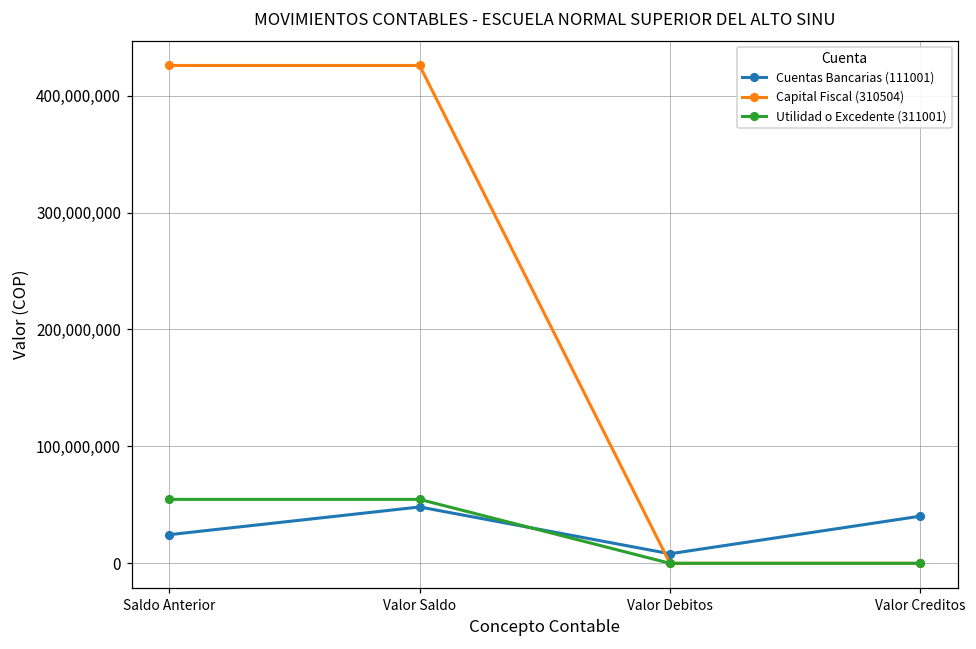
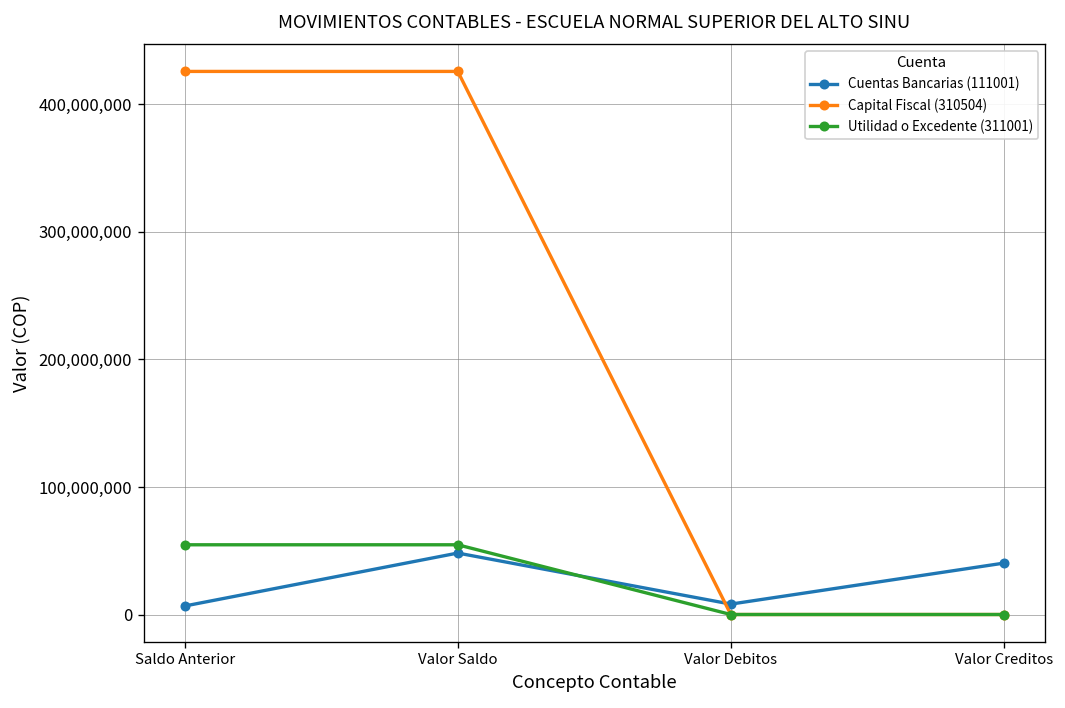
  {
    "Cuentas Bancarias (111001)": {
-     "Saldo Anterior": "24,000,000",
+     "Saldo Anterior": "7,000,000",
      "Valor Saldo": "48,000,000",
      "Valor Debitos": "8,000,000",
      "Valor Creditos": "40,000,000"
    },
    "Capital Fiscal (310504)": {
      "Saldo Anterior": "426,000,000",
      "Valor Saldo": "426,000,000"
    },
    "Utilidad o Excedente (311001)": {
      "Saldo Anterior": "55,000,000",
      "Valor Saldo": "55,000,000"
    }
  }
